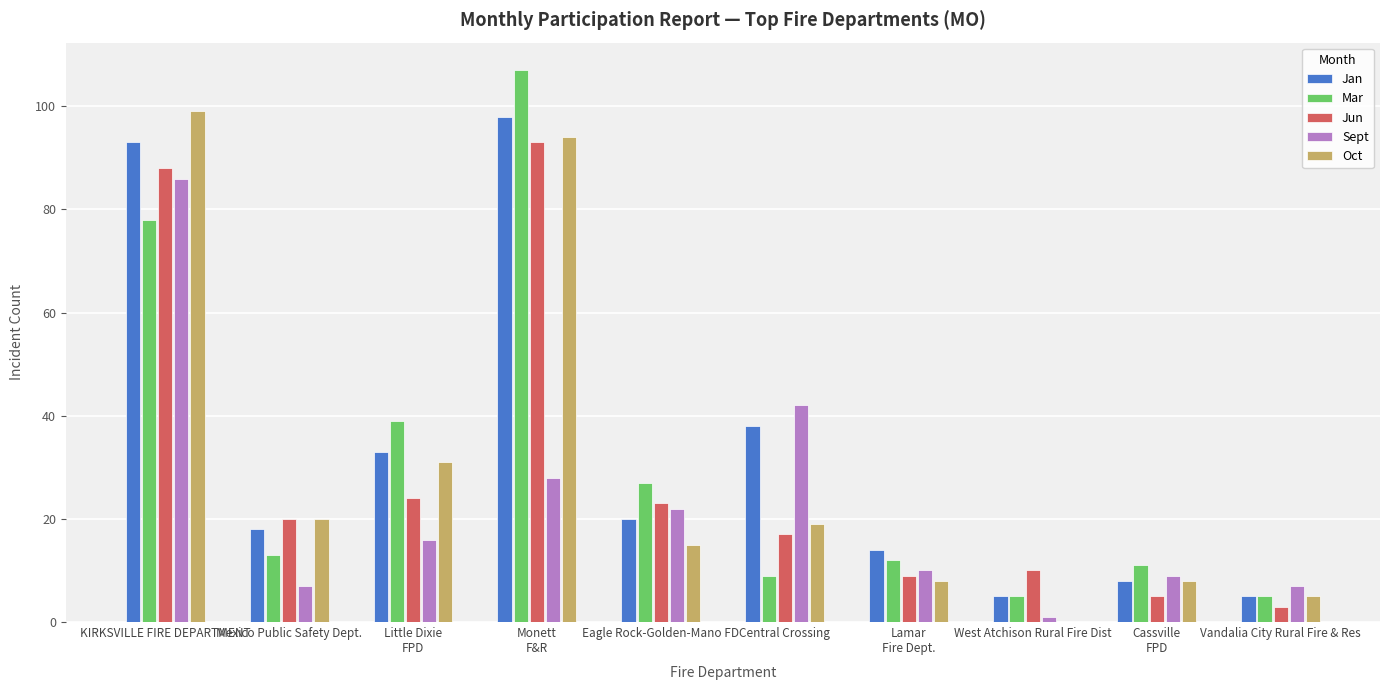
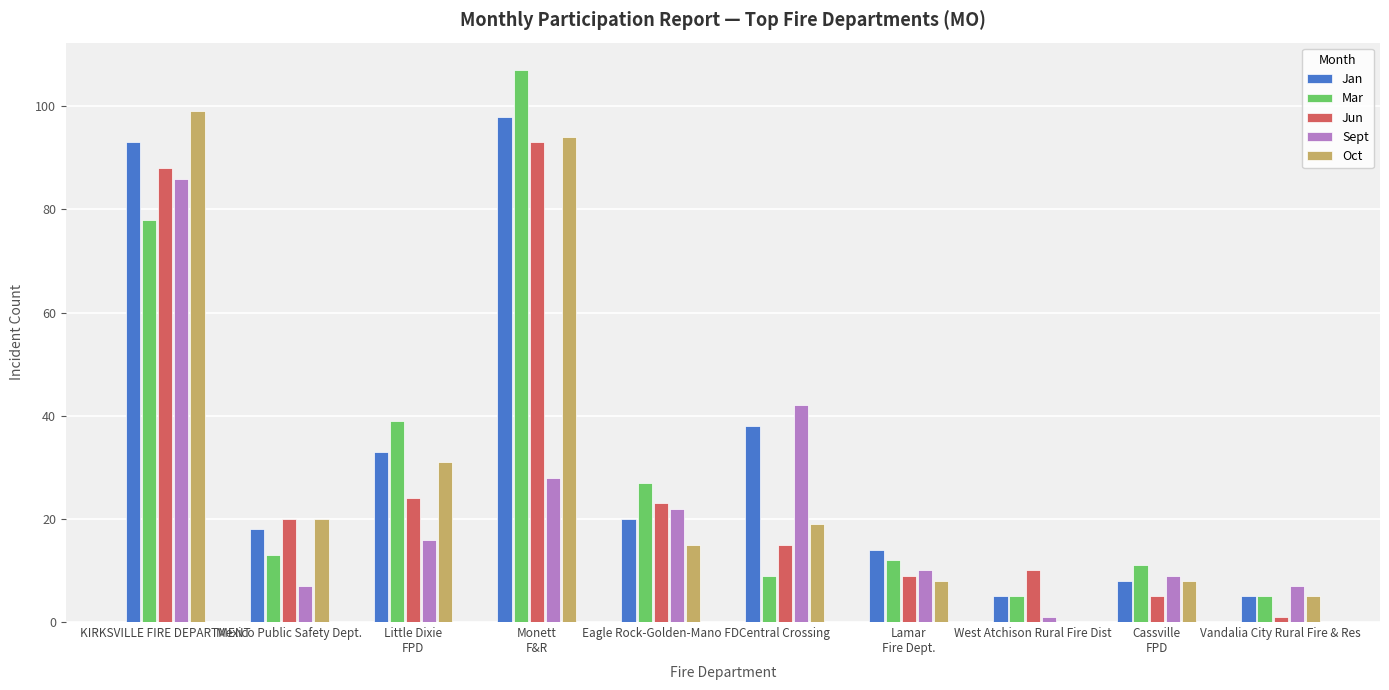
  {
    "Jun": {
      "Little Dixie FPD": 24,
      "Monett F&R": 93,
      "Eagle Rock-Golden-Mano FD": 23,
-     "Central Crossing": 17,
+     "Central Crossing": 15,
      "Lamar Fire Dept.": 9,
      "West Atchison Rural Fire Dist": 10,
      "Cassville FPD": 5,
-     "Vandalia City Rural Fire & Res": 3
+     "Vandalia City Rural Fire & Res": 1
    }
  }
